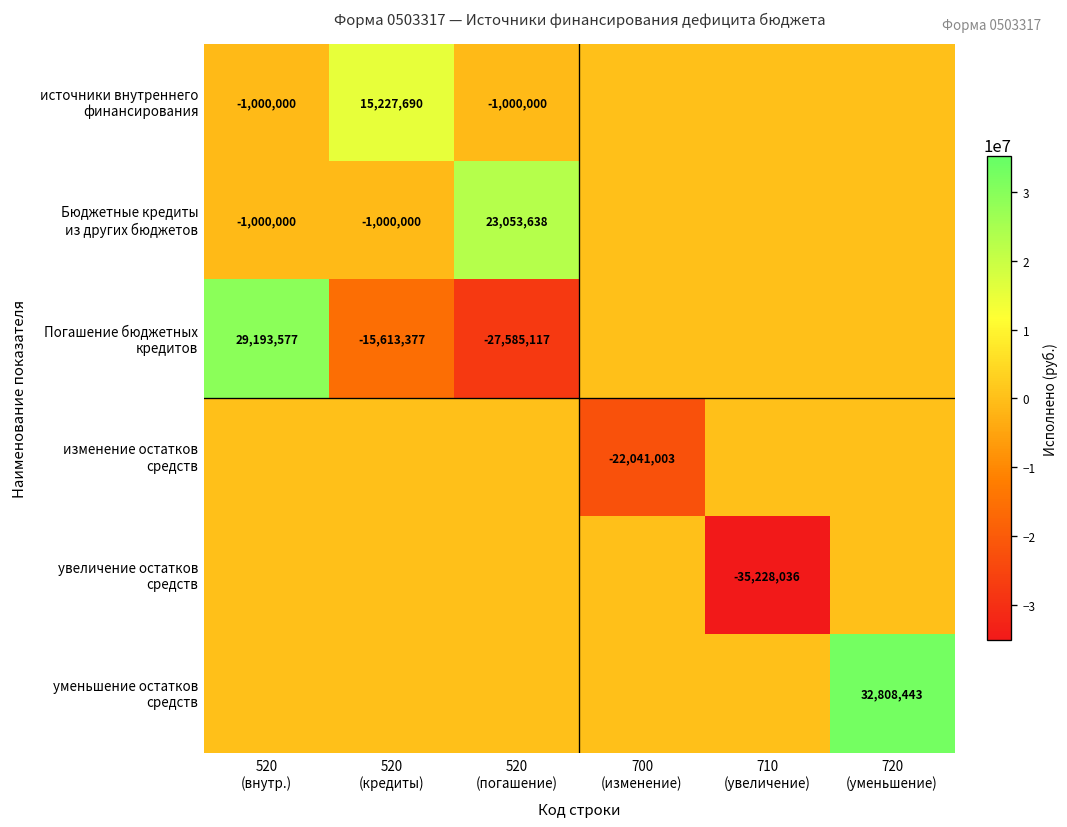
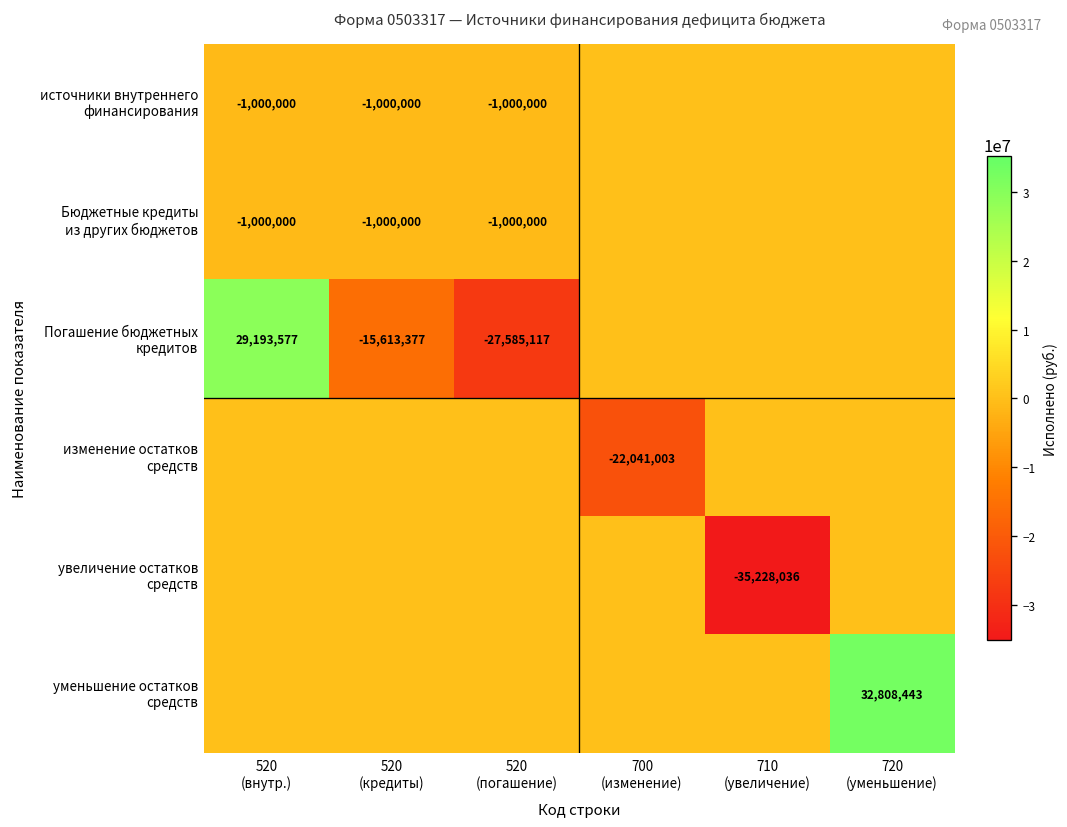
  {
    "источники внутреннего финансирования": {
      "520 (внутр.)": "-1,000,000",
-     "520 (кредиты)": "15,227,690",
+     "520 (кредиты)": "-1,000,000",
      "520 (погашение)": "-1,000,000"
    },
    "Бюджетные кредиты из других бюджетов": {
      "520 (внутр.)": "-1,000,000",
      "520 (кредиты)": "-1,000,000",
-     "520 (погашение)": "23,053,638"
+     "520 (погашение)": "-1,000,000"
    },
    "Погашение бюджетных кредитов": {
      "520 (внутр.)": "29,193,577",
      "520 (кредиты)": "-15,613,377",
      "520 (погашение)": "-27,585,117"
    },
    "изменение остатков средств": {
      "700 (изменение)": "-22,041,003"
    },
    "увеличение остатков средств": {
      "710 (увеличение)": "-35,228,036"
    },
    "уменьшение остатков средств": {
      "720 (уменьшение)": "32,808,443"
    }
  }
